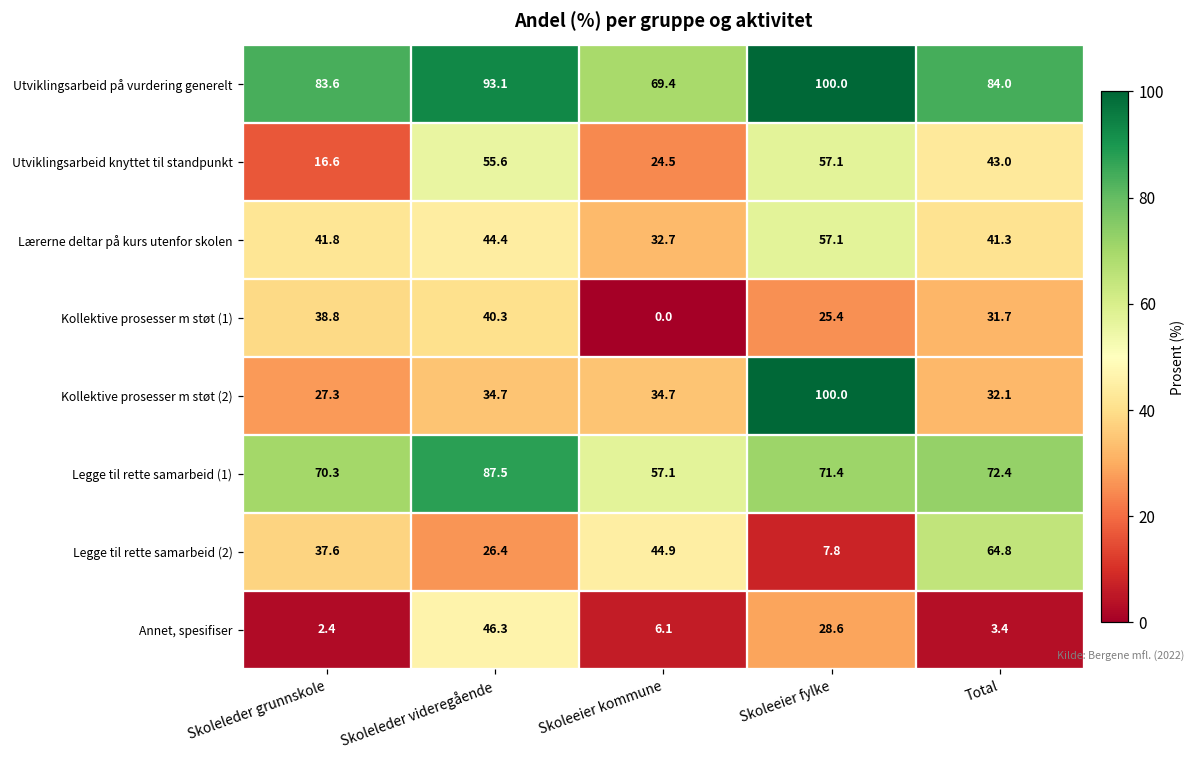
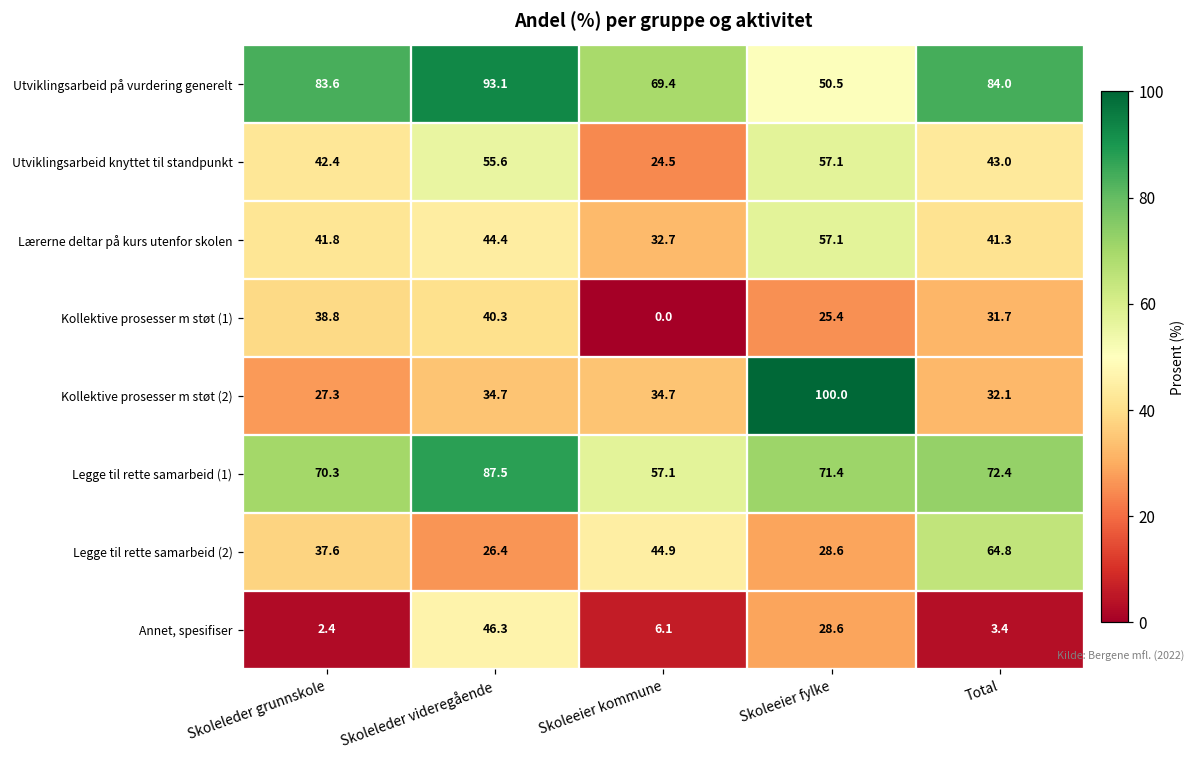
  {
    "Utviklingsarbeid på vurdering generelt": {
      "Skoleleder grunnskole": 83.6,
      "Skoleleder videregående": 93.1,
      "Skoleeier kommune": 69.4,
-     "Skoleeier fylke": 100.0,
+     "Skoleeier fylke": 50.5,
      "Total": 84.0
    },
    "Utviklingsarbeid knyttet til standpunkt": {
-     "Skoleleder grunnskole": 16.6,
+     "Skoleleder grunnskole": 42.4,
      "Skoleleder videregående": 55.6,
      "Skoleeier kommune": 24.5,
      "Skoleeier fylke": 57.1,
      "Total": 43.0
    },
    "Lærerne deltar på kurs utenfor skolen": {
      "Skoleleder grunnskole": 41.8,
      "Skoleleder videregående": 44.4,
      "Skoleeier kommune": 32.7,
      "Skoleeier fylke": 57.1,
      "Total": 41.3
    },
    "Kollektive prosesser m støt (1)": {
      "Skoleleder grunnskole": 38.8,
      "Skoleleder videregående": 40.3,
      "Skoleeier kommune": 0.0,
      "Skoleeier fylke": 25.4,
      "Total": 31.7
    },
    "Kollektive prosesser m støt (2)": {
      "Skoleleder grunnskole": 27.3,
      "Skoleleder videregående": 34.7,
      "Skoleeier kommune": 34.7,
      "Skoleeier fylke": 100.0,
      "Total": 32.1
    },
    "Legge til rette samarbeid (1)": {
      "Skoleleder grunnskole": 70.3,
      "Skoleleder videregående": 87.5,
      "Skoleeier kommune": 57.1,
      "Skoleeier fylke": 71.4,
      "Total": 72.4
    },
    "Legge til rette samarbeid (2)": {
      "Skoleleder grunnskole": 37.6,
      "Skoleleder videregående": 26.4,
      "Skoleeier kommune": 44.9,
-     "Skoleeier fylke": 7.8,
+     "Skoleeier fylke": 28.6,
      "Total": 64.8
    },
    "Annet, spesifiser": {
      "Skoleleder grunnskole": 2.4,
      "Skoleleder videregående": 46.3,
      "Skoleeier kommune": 6.1,
      "Skoleeier fylke": 28.6,
      "Total": 3.4
    }
  }
